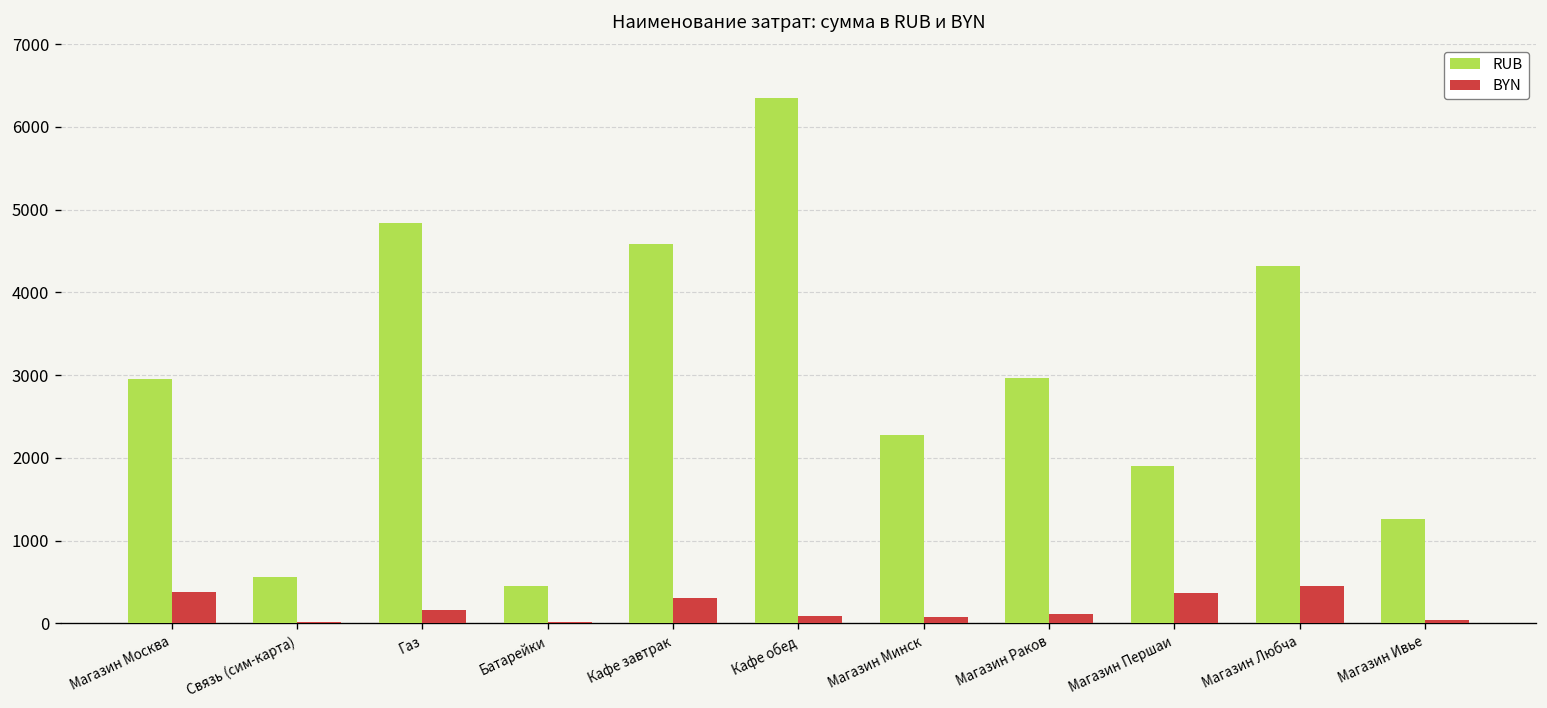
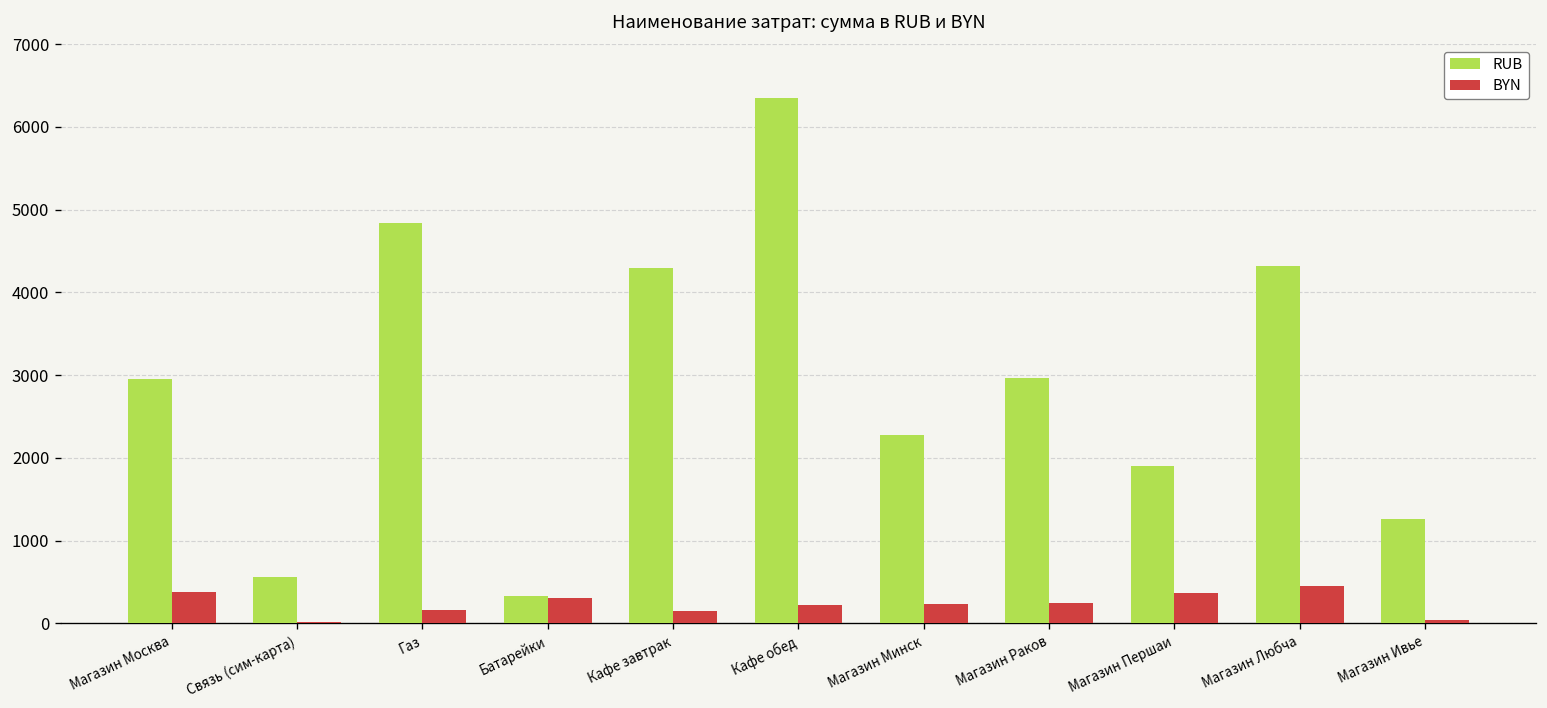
  {
    "RUB": {
      "Магазин Москва": 3000,
      "Связь (сим-карта)": 600,
      "Газ": 4800,
-     "Батарейки": 500,
-     "Кафе завтрак": 4600,
+     "Батарейки": 300,
+     "Кафе завтрак": 4300,
      "Кафе обед": 6400,
      "Магазин Минск": 2300,
      "Магазин Раков": 3000,
      "Магазин Першаи": 1900,
      "Магазин Любча": 4300,
      "Магазин Ивье": 1300
    },
    "BYN": {
      "Магазин Москва": 400,
      "Газ": 200,
-     "Батарейки": 0,
-     "Кафе завтрак": 300,
-     "Кафе обед": 100,
-     "Магазин Минск": 100,
-     "Магазин Раков": 100,
+     "Батарейки": 300,
+     "Кафе завтрак": 100,
+     "Кафе обед": 200,
+     "Магазин Минск": 200,
+     "Магазин Раков": 200,
      "Магазин Першаи": 400,
      "Магазин Любча": 500,
      "Магазин Ивье": 0
    }
  }
